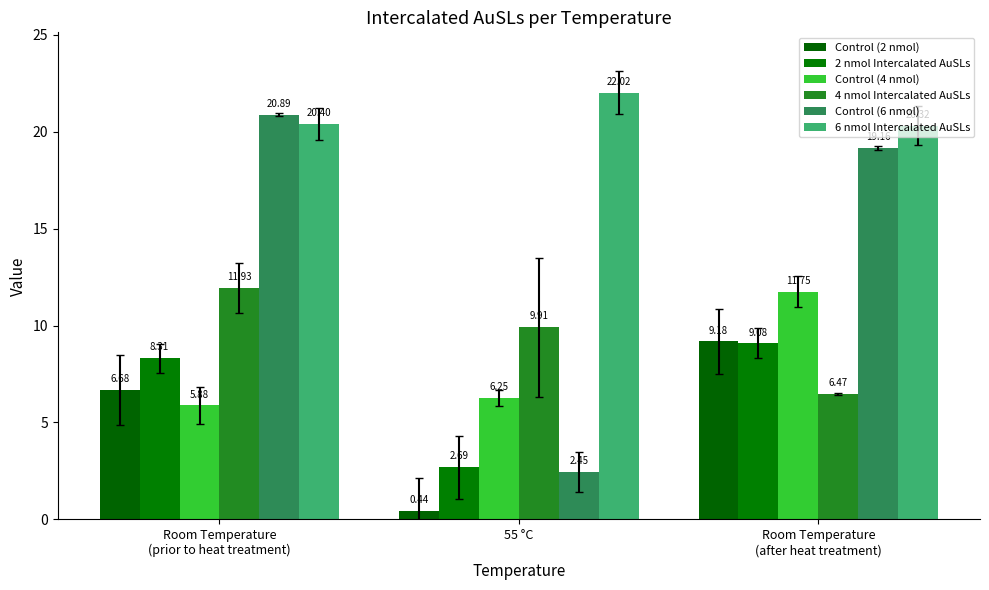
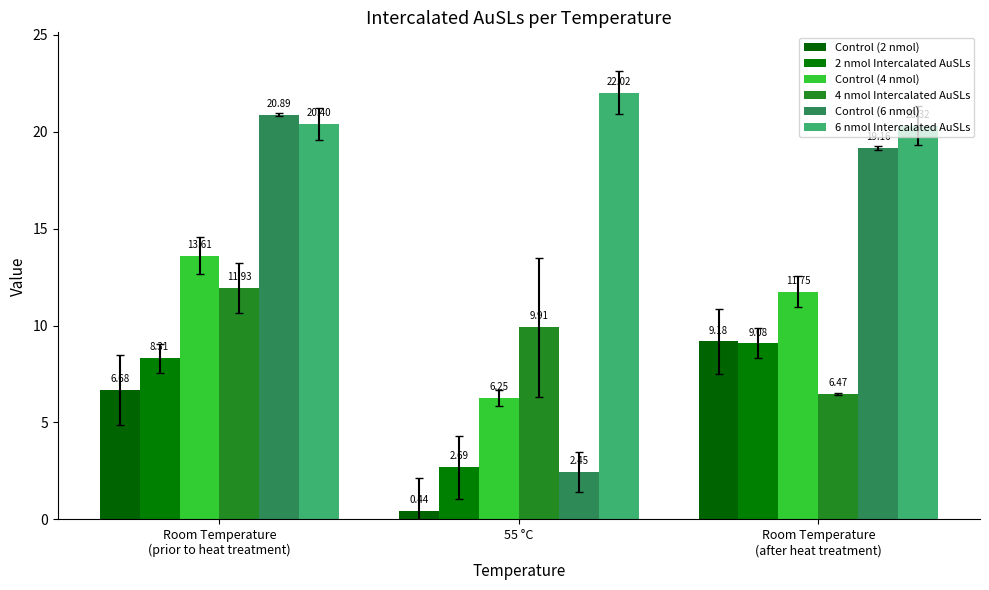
  {
    "Control (4 nmol)": {
-     "Room Temperature (prior to heat treatment)": 5.88
+     "Room Temperature (prior to heat treatment)": 13.61
    }
  }
